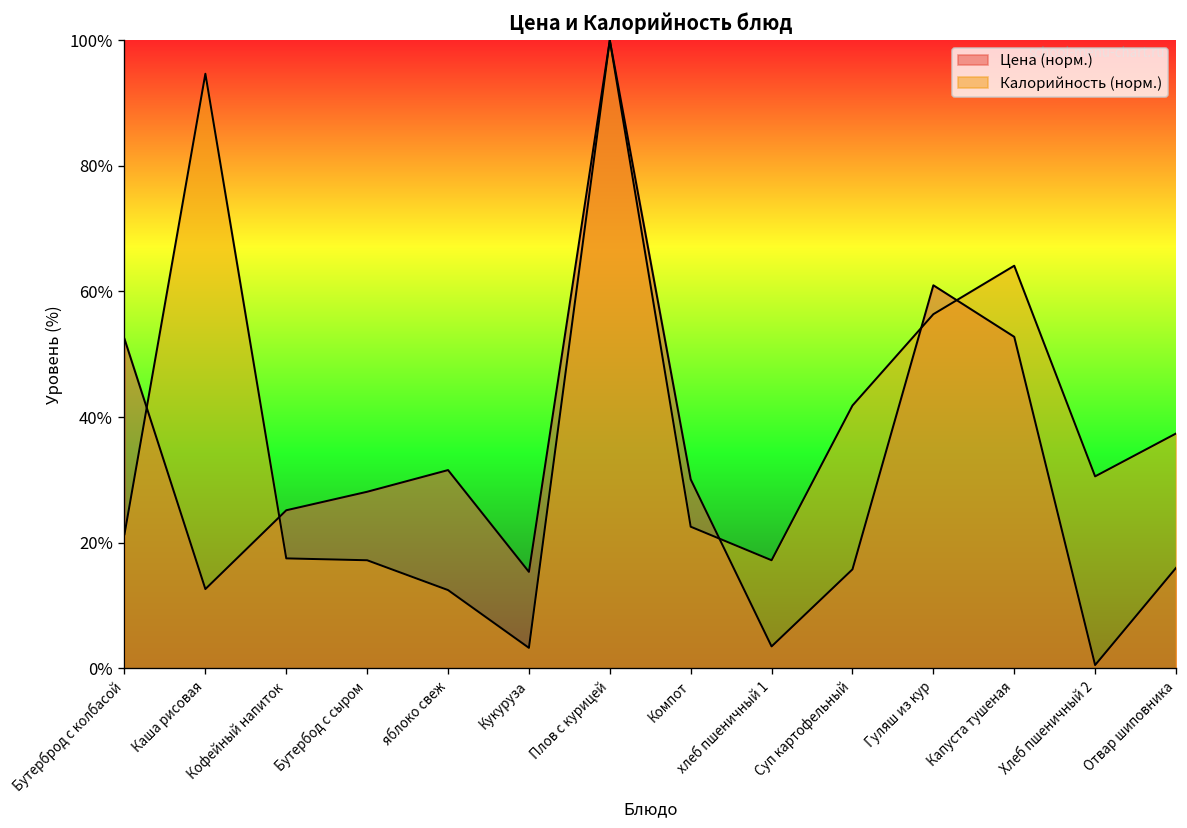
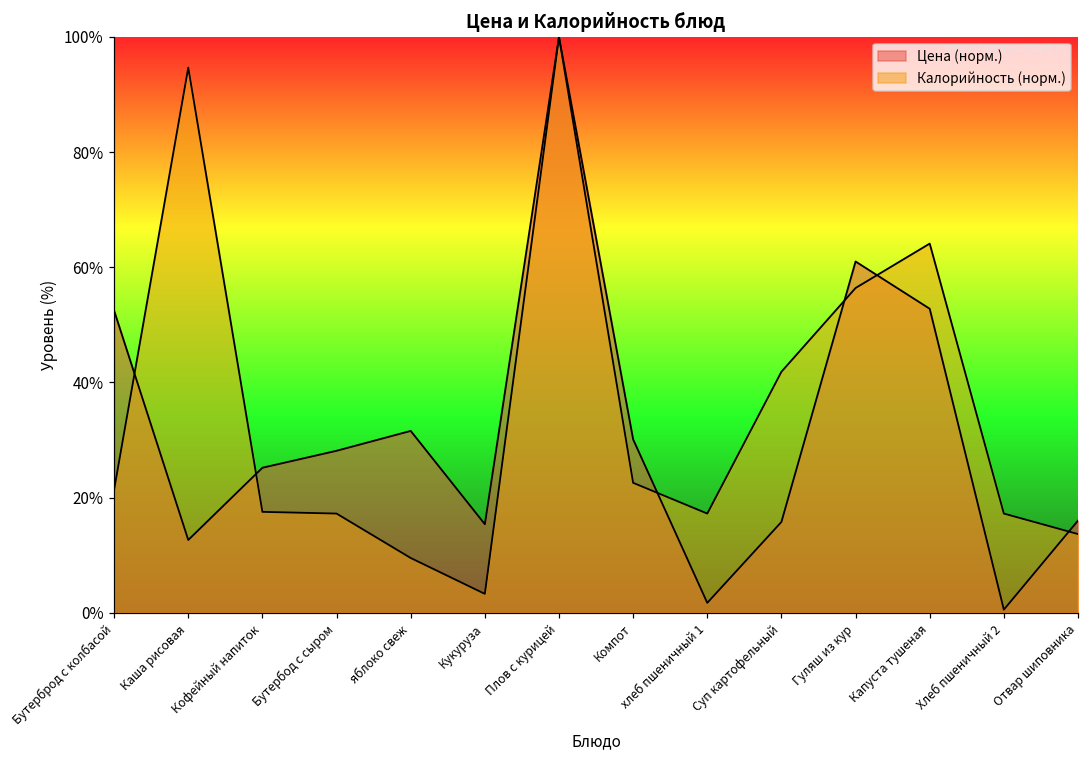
  {
    "Цена (норм.)": {
      "Бутерброд с колбасой": "52%",
      "Каша рисовая": "13%",
      "Кофейный напиток": "25%",
      "Бутербод с сыром": "28%",
      "яблоко свеж": "32%",
      "Кукуруза": "15%",
      "Компот": "30%",
-     "хлеб пшеничный 1": "3%",
+     "хлеб пшеничный 1": "2%",
      "Суп картофельный": "16%",
      "Гуляш из кур": "61%",
      "Капуста тушеная": "53%",
      "Хлеб пшеничный 2": "1%",
      "Отвар шиповника": "16%"
    },
    "Калорийность (норм.)": {
      "Бутерброд с колбасой": "21%",
      "Каша рисовая": "95%",
      "Кофейный напиток": "18%",
      "Бутербод с сыром": "17%",
-     "яблоко свеж": "12%",
+     "яблоко свеж": "9%",
      "Кукуруза": "3%",
      "Компот": "23%",
      "хлеб пшеничный 1": "17%",
      "Суп картофельный": "42%",
      "Гуляш из кур": "56%",
      "Капуста тушеная": "64%",
-     "Хлеб пшеничный 2": "31%",
-     "Отвар шиповника": "37%"
+     "Хлеб пшеничный 2": "17%",
+     "Отвар шиповника": "14%"
    }
  }
